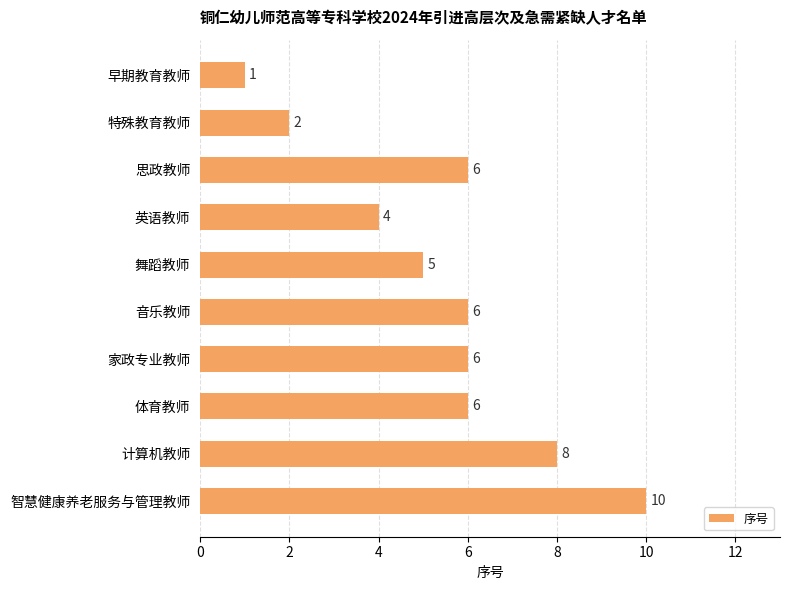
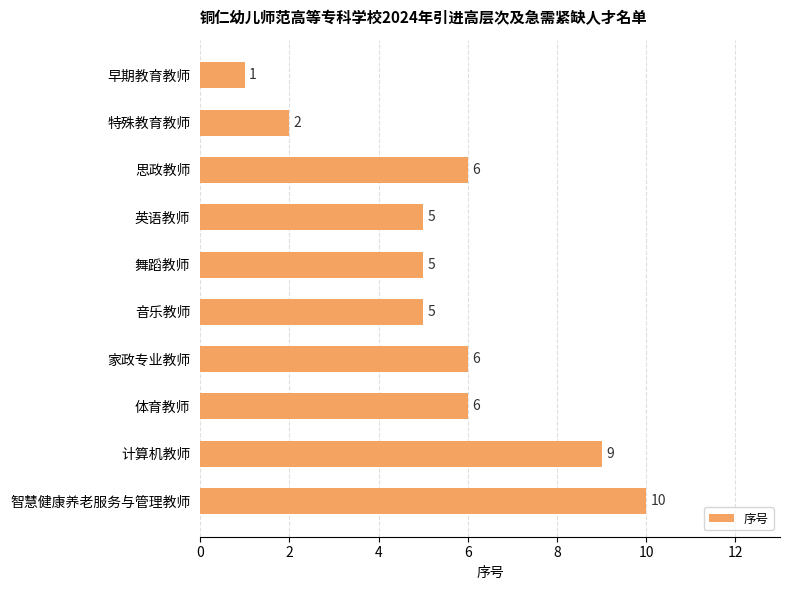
  {
    "早期教育教师": 1,
    "特殊教育教师": 2,
    "思政教师": 6,
-   "英语教师": 4,
+   "英语教师": 5,
    "舞蹈教师": 5,
-   "音乐教师": 6,
+   "音乐教师": 5,
    "家政专业教师": 6,
    "体育教师": 6,
-   "计算机教师": 8,
+   "计算机教师": 9,
    "智慧健康养老服务与管理教师": 10
  }
